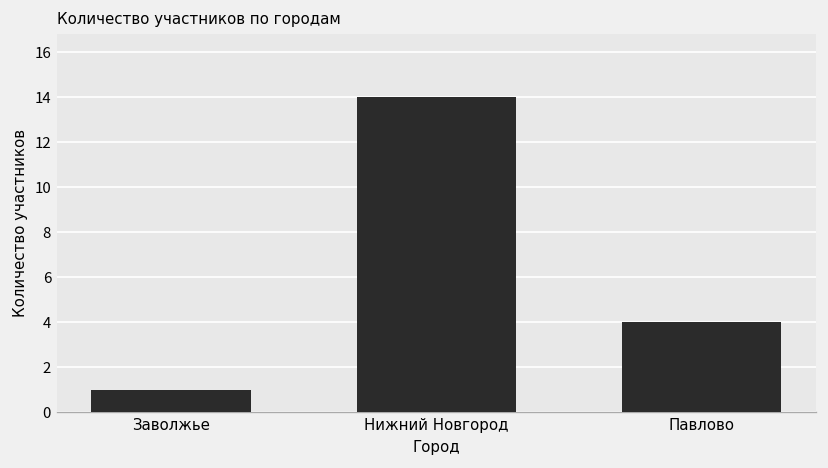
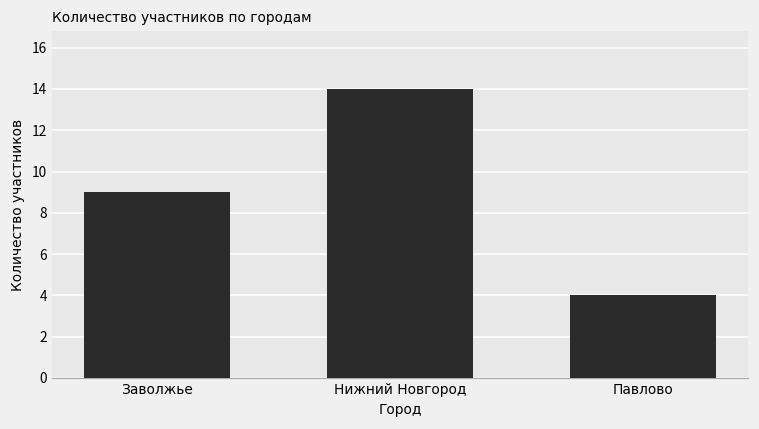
  {
-   "Заволжье": 1,
+   "Заволжье": 9,
    "Нижний Новгород": 14,
    "Павлово": 4
  }
